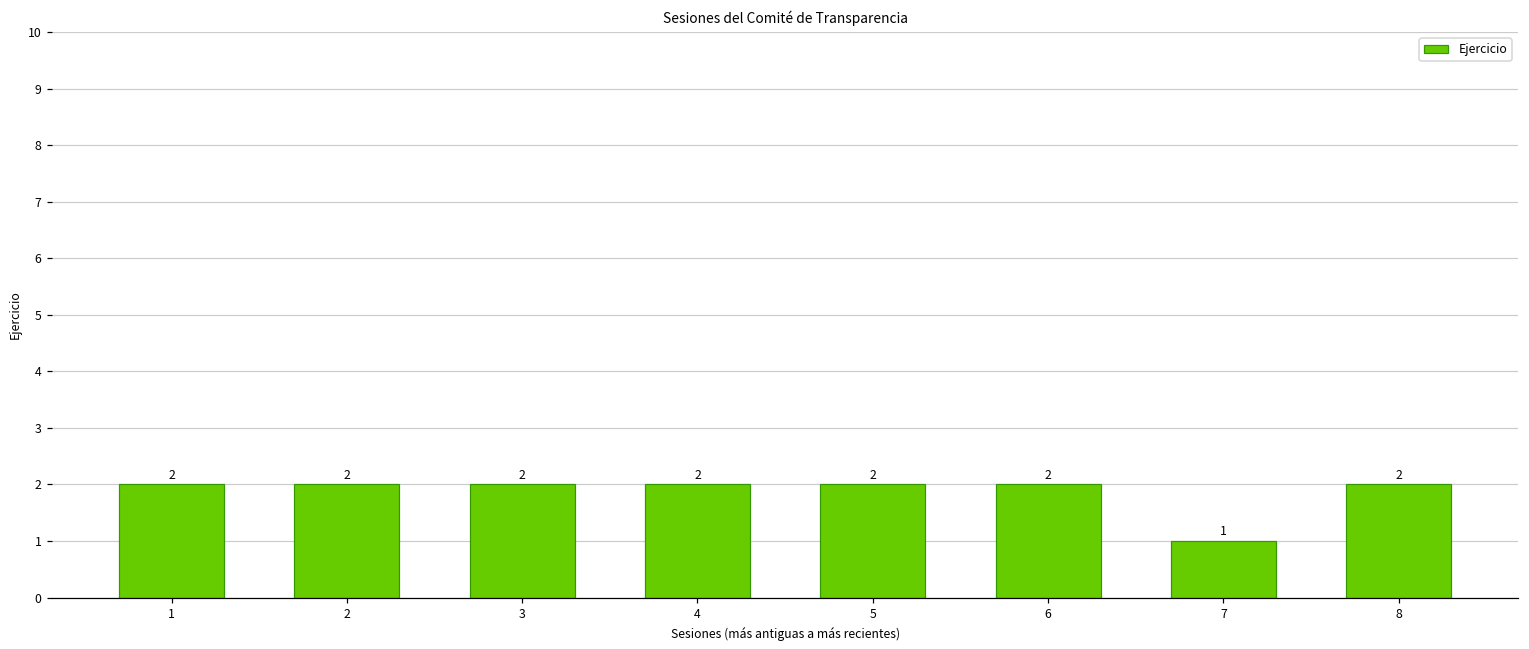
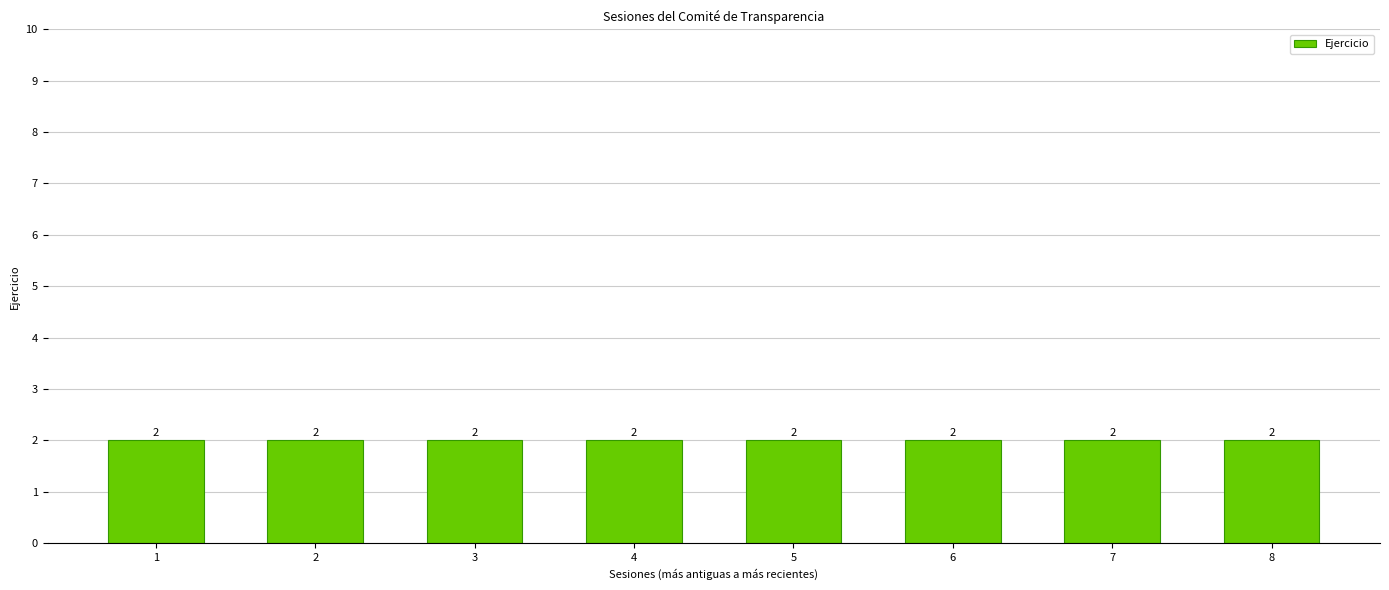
  {
    "1": 2,
    "2": 2,
    "3": 2,
    "4": 2,
    "5": 2,
    "6": 2,
-   "7": 1,
+   "7": 2,
    "8": 2
  }
